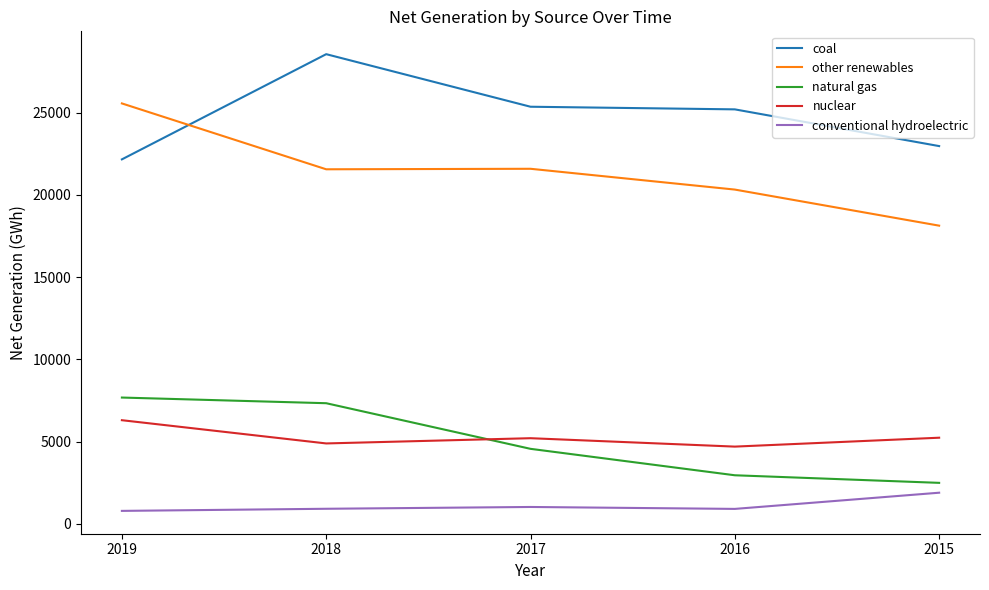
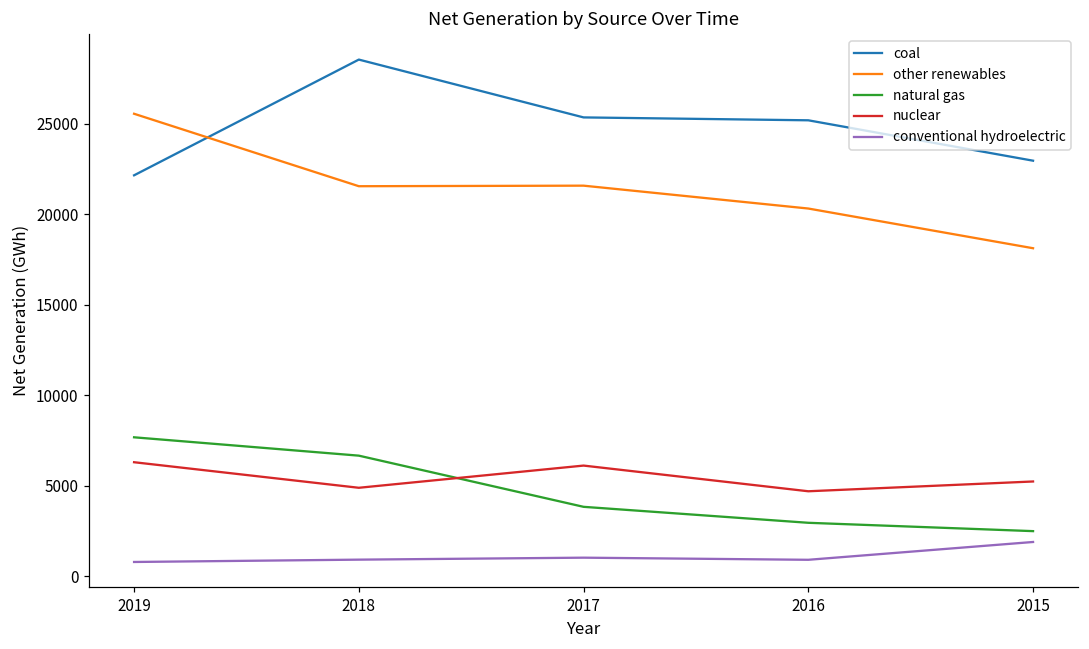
  {
    "coal": {
      "2019": 22200,
      "2018": 28600,
      "2017": 25400,
      "2016": 25200,
      "2015": 23000
    },
    "other renewables": {
      "2019": 25600,
      "2018": 21600,
      "2017": 21600,
      "2016": 20300,
      "2015": 18100
    },
    "natural gas": {
      "2019": 7700,
-     "2018": 7300,
-     "2017": 4600,
+     "2018": 6700,
+     "2017": 3800,
      "2016": 3000,
      "2015": 2500
    },
    "nuclear": {
      "2019": 6300,
      "2018": 4900,
-     "2017": 5200,
+     "2017": 6100,
      "2016": 4700,
      "2015": 5200
    },
    "conventional hydroelectric": {
      "2019": 800,
      "2018": 900,
      "2017": 1000,
      "2016": 900,
      "2015": 1900
    }
  }
